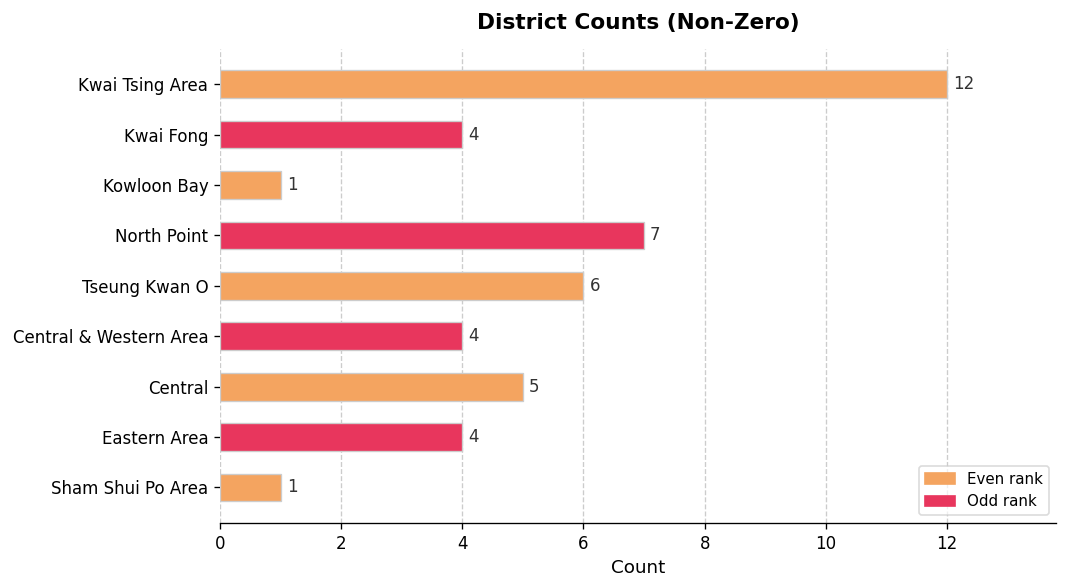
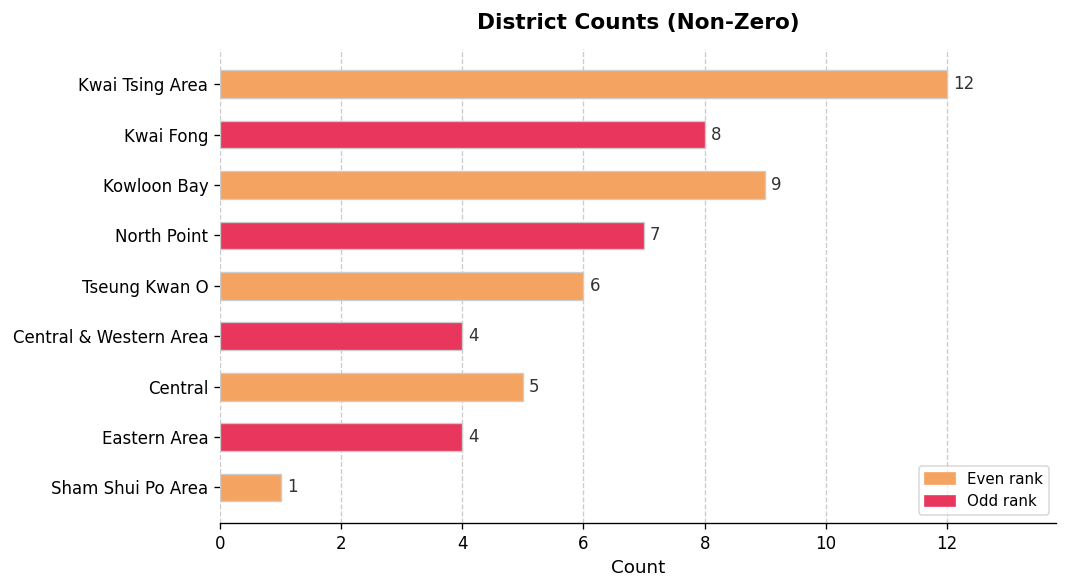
  {
    "Kwai Tsing Area": 12,
-   "Kwai Fong": 4,
-   "Kowloon Bay": 1,
+   "Kwai Fong": 8,
+   "Kowloon Bay": 9,
    "North Point": 7,
    "Tseung Kwan O": 6,
    "Central & Western Area": 4,
    "Central": 5,
    "Eastern Area": 4,
    "Sham Shui Po Area": 1
  }
